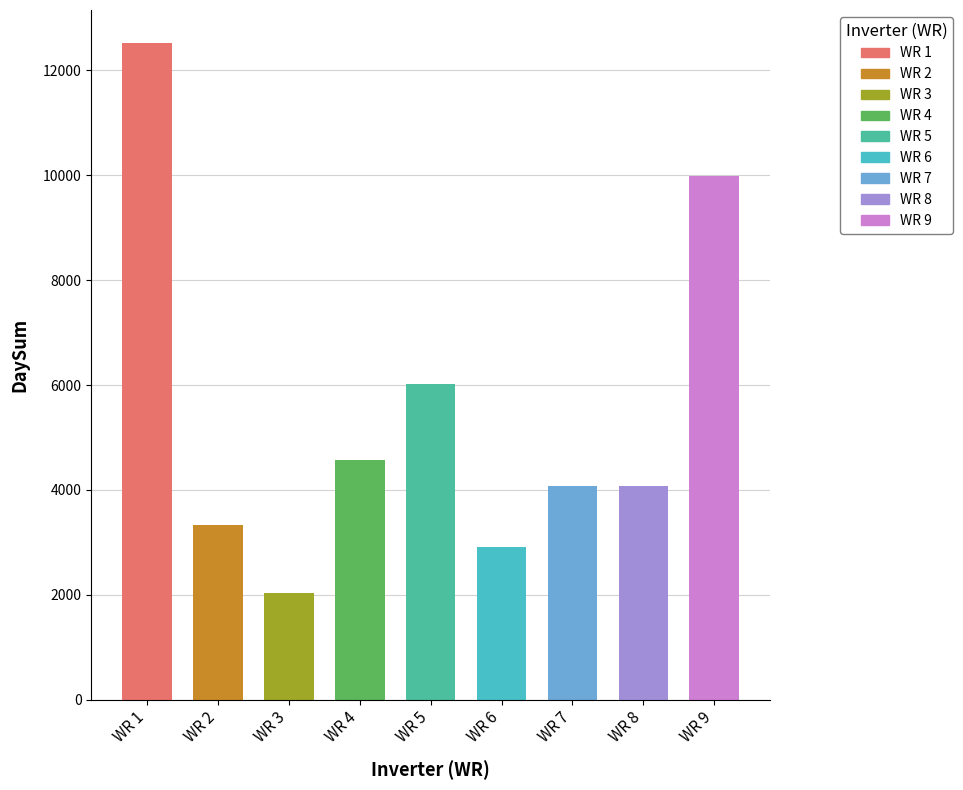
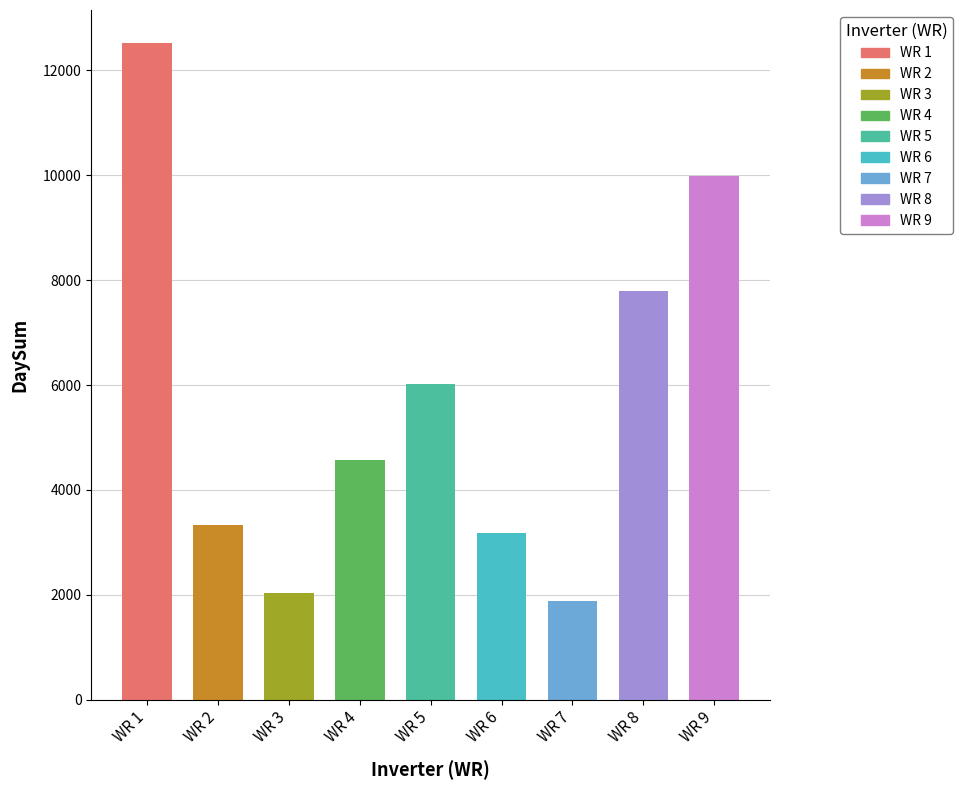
  {
    "WR 1": 12500,
    "WR 2": 3300,
    "WR 3": 2000,
    "WR 4": 4600,
    "WR 5": 6000,
-   "WR 6": 2900,
-   "WR 7": 4100,
-   "WR 8": 4100,
+   "WR 6": 3200,
+   "WR 7": 1900,
+   "WR 8": 7800,
    "WR 9": 10000
  }
